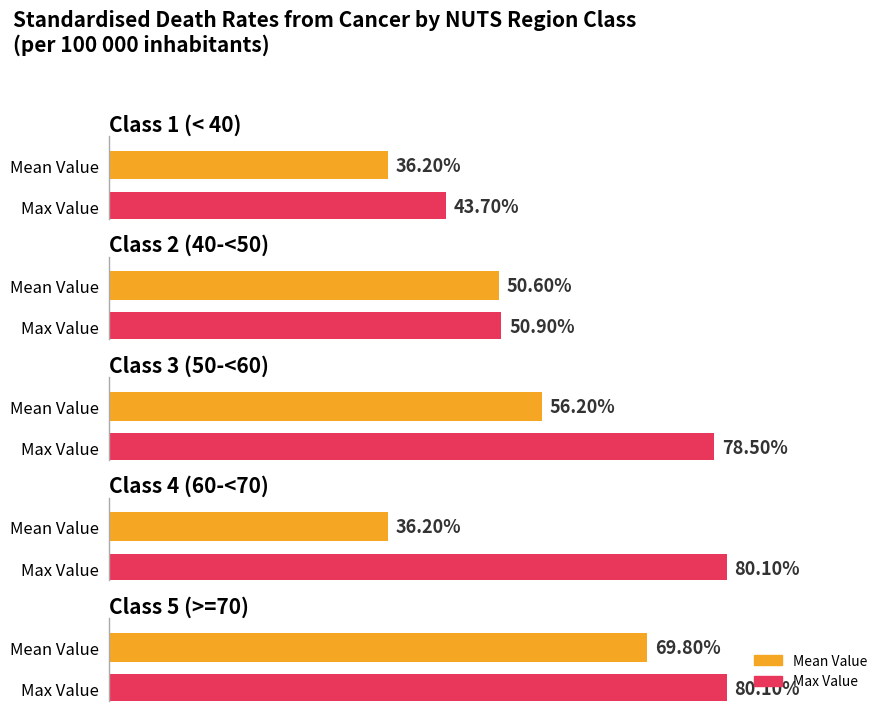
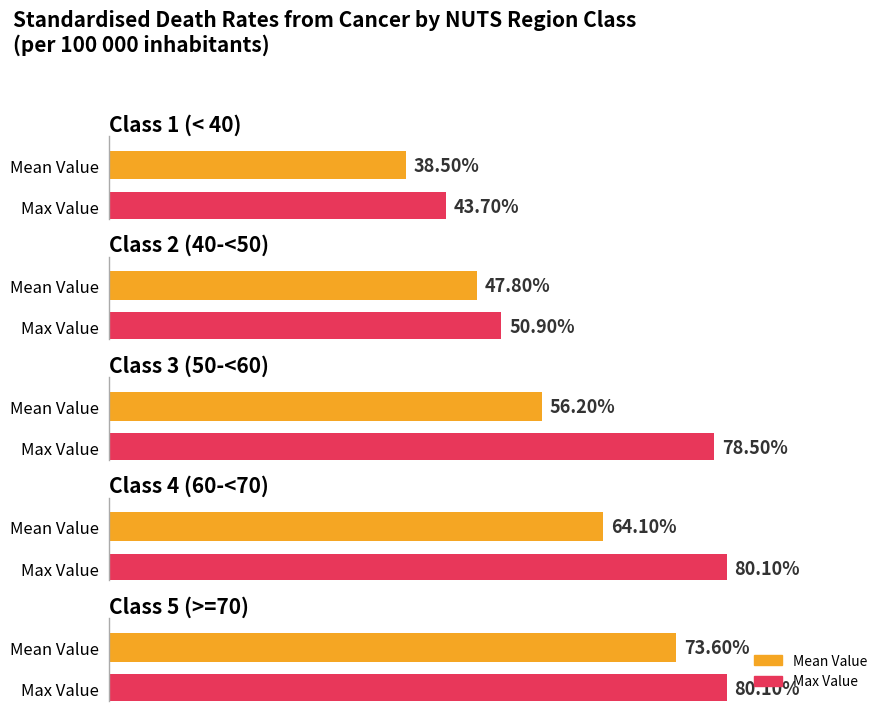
  {
    "Class 1 (< 40)": {
-     "Mean Value": "36.20%",
+     "Mean Value": "38.50%",
      "Max Value": "43.70%"
    },
    "Class 2 (40-<50)": {
-     "Mean Value": "50.60%",
+     "Mean Value": "47.80%",
      "Max Value": "50.90%"
    },
    "Class 3 (50-<60)": {
      "Mean Value": "56.20%",
      "Max Value": "78.50%"
    },
    "Class 4 (60-<70)": {
-     "Mean Value": "36.20%",
+     "Mean Value": "64.10%",
      "Max Value": "80.10%"
    },
    "Class 5 (>=70)": {
-     "Mean Value": "69.80%",
+     "Mean Value": "73.60%",
      "Max Value": "80.10%"
    }
  }
